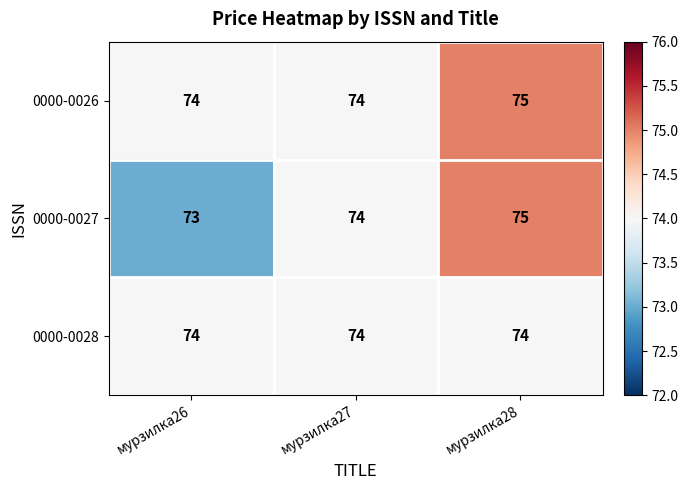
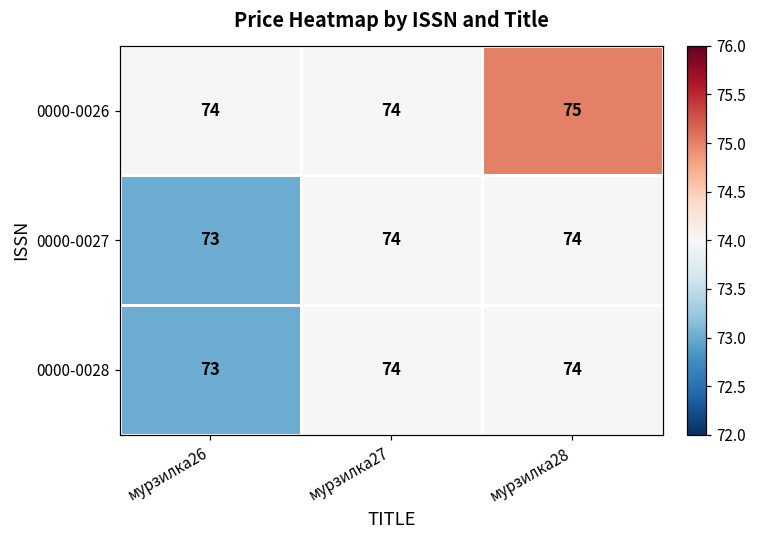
  {
    "0000-0026": {
      "мурзилка26": 74,
      "мурзилка27": 74,
      "мурзилка28": 75
    },
    "0000-0027": {
      "мурзилка26": 73,
      "мурзилка27": 74,
-     "мурзилка28": 75
+     "мурзилка28": 74
    },
    "0000-0028": {
-     "мурзилка26": 74,
+     "мурзилка26": 73,
      "мурзилка27": 74,
      "мурзилка28": 74
    }
  }
